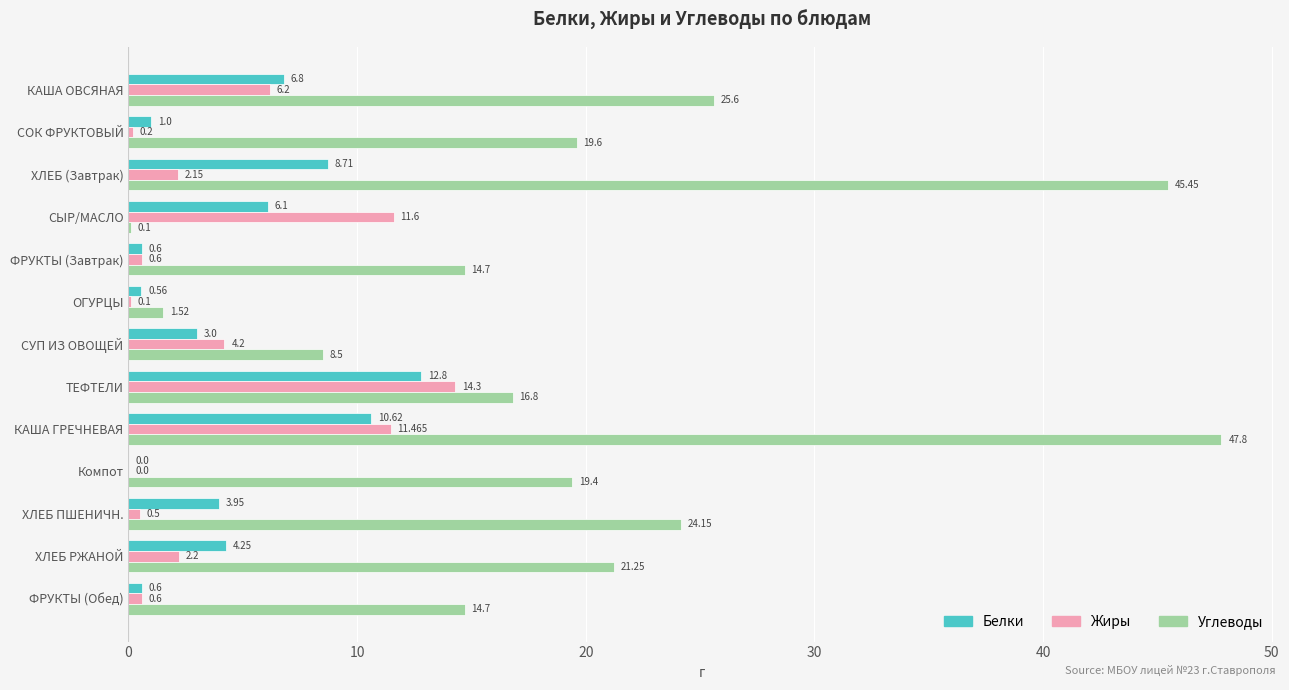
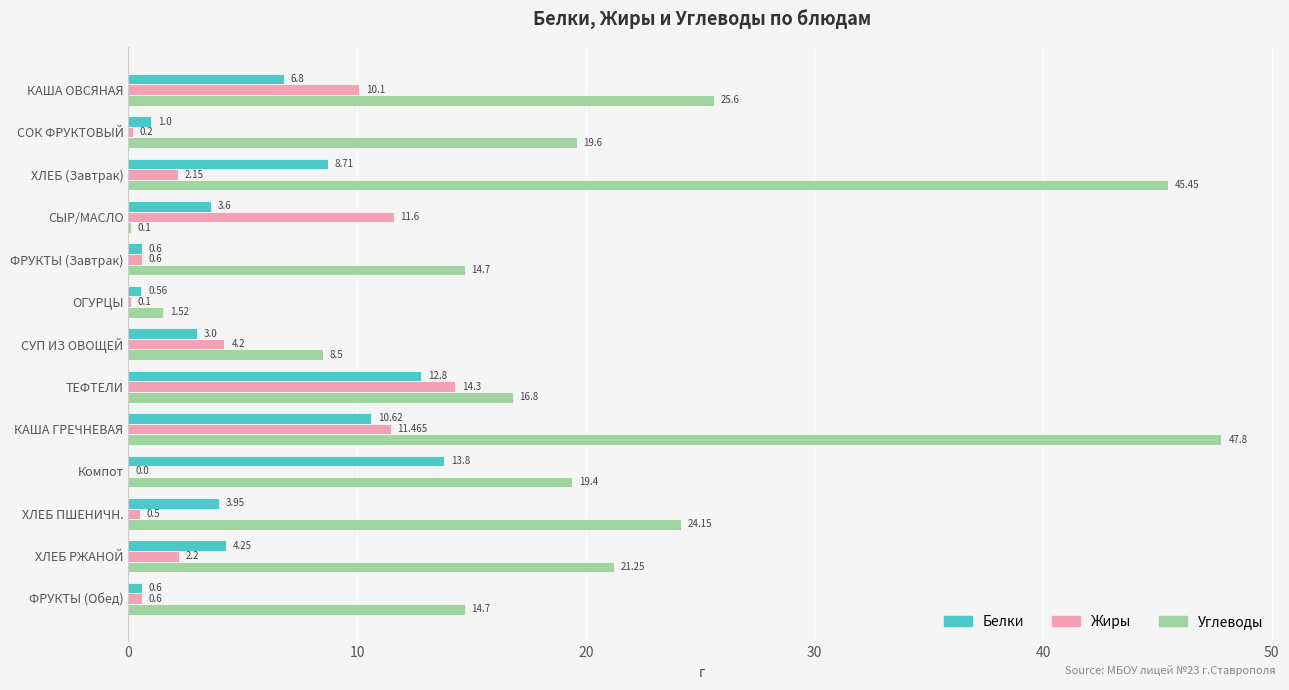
  {
    "Белки": {
      "КАША ОВСЯНАЯ": 6.8,
      "СОК ФРУКТОВЫЙ": 1.0,
      "ХЛЕБ (Завтрак)": 8.71,
-     "СЫР/МАСЛО": 6.1,
+     "СЫР/МАСЛО": 3.6,
      "ФРУКТЫ (Завтрак)": 0.6,
      "ОГУРЦЫ": 0.56,
      "СУП ИЗ ОВОЩЕЙ": 3.0,
      "ТЕФТЕЛИ": 12.8,
      "КАША ГРЕЧНЕВАЯ": 10.62,
-     "Компот": 0.0,
+     "Компот": 13.8,
      "ХЛЕБ ПШЕНИЧН.": 3.95,
      "ХЛЕБ РЖАНОЙ": 4.25,
      "ФРУКТЫ (Обед)": 0.6
    },
    "Жиры": {
-     "КАША ОВСЯНАЯ": 6.2,
+     "КАША ОВСЯНАЯ": 10.1,
      "СОК ФРУКТОВЫЙ": 0.2,
      "ХЛЕБ (Завтрак)": 2.15,
      "СЫР/МАСЛО": 11.6,
      "ФРУКТЫ (Завтрак)": 0.6,
      "ОГУРЦЫ": 0.1,
      "СУП ИЗ ОВОЩЕЙ": 4.2,
      "ТЕФТЕЛИ": 14.3,
      "КАША ГРЕЧНЕВАЯ": 11.465,
      "Компот": 0.0,
      "ХЛЕБ ПШЕНИЧН.": 0.5,
      "ХЛЕБ РЖАНОЙ": 2.2,
      "ФРУКТЫ (Обед)": 0.6
    },
    "Углеводы": {
      "КАША ОВСЯНАЯ": 25.6,
      "СОК ФРУКТОВЫЙ": 19.6,
      "ХЛЕБ (Завтрак)": 45.45,
      "СЫР/МАСЛО": 0.1,
      "ФРУКТЫ (Завтрак)": 14.7,
      "ОГУРЦЫ": 1.52,
      "СУП ИЗ ОВОЩЕЙ": 8.5,
      "ТЕФТЕЛИ": 16.8,
      "КАША ГРЕЧНЕВАЯ": 47.8,
      "Компот": 19.4,
      "ХЛЕБ ПШЕНИЧН.": 24.15,
      "ХЛЕБ РЖАНОЙ": 21.25,
      "ФРУКТЫ (Обед)": 14.7
    }
  }
